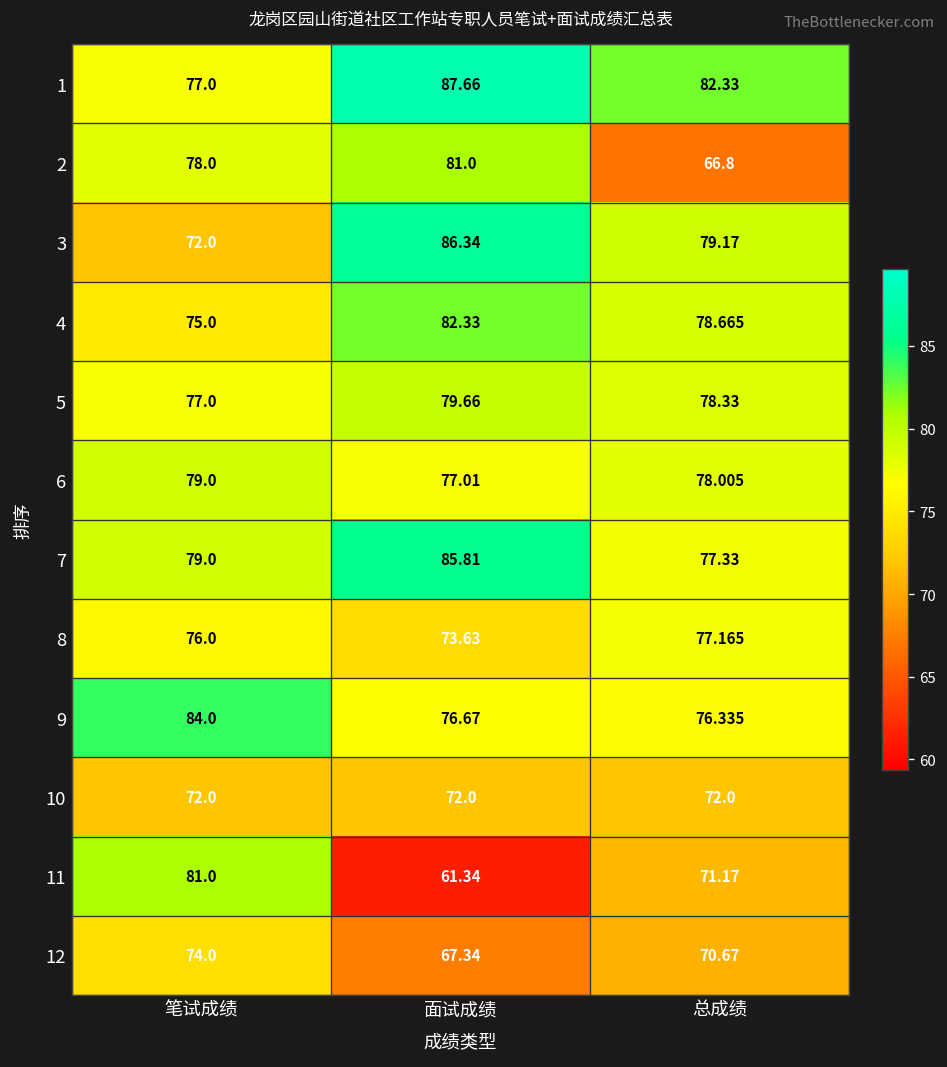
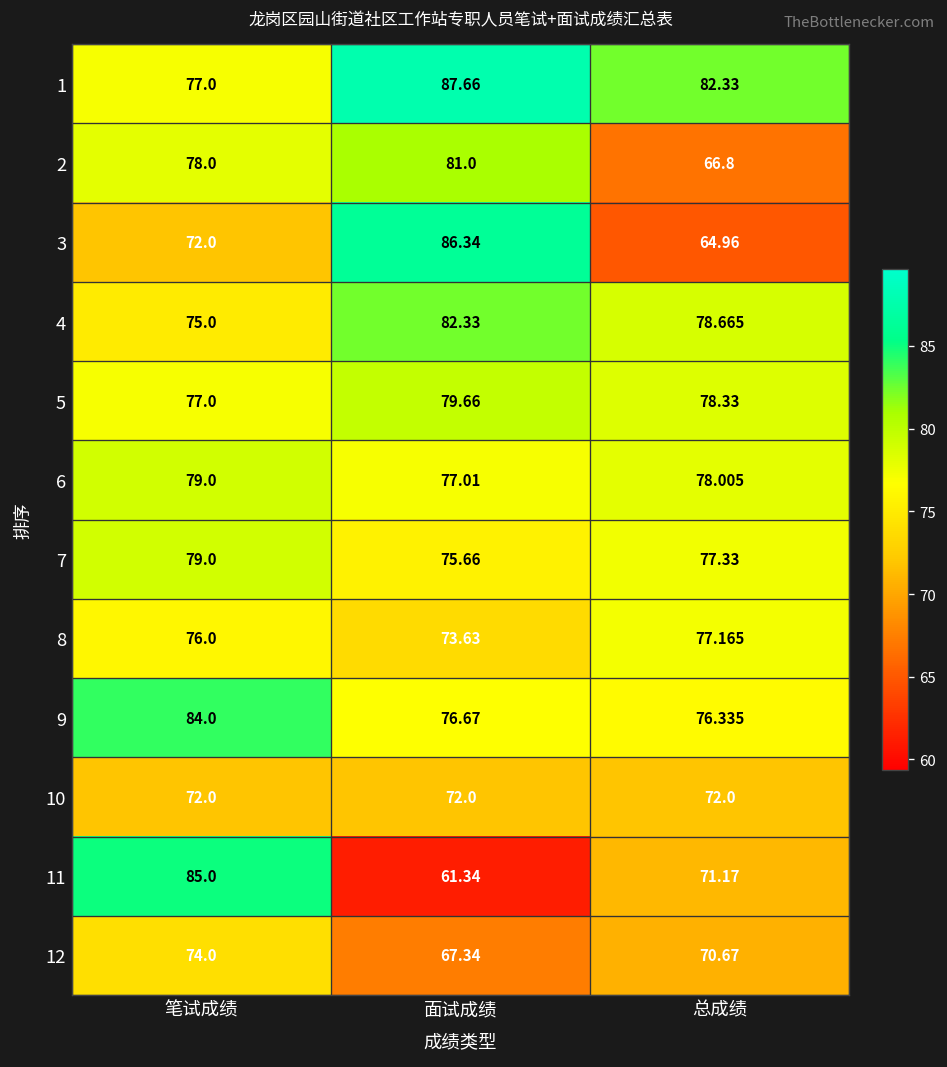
  {
    "1": {
      "笔试成绩": 77.0,
      "面试成绩": 87.66,
      "总成绩": 82.33
    },
    "2": {
      "笔试成绩": 78.0,
      "面试成绩": 81.0,
      "总成绩": 66.8
    },
    "3": {
      "笔试成绩": 72.0,
      "面试成绩": 86.34,
-     "总成绩": 79.17
+     "总成绩": 64.96
    },
    "4": {
      "笔试成绩": 75.0,
      "面试成绩": 82.33,
      "总成绩": 78.665
    },
    "5": {
      "笔试成绩": 77.0,
      "面试成绩": 79.66,
      "总成绩": 78.33
    },
    "6": {
      "笔试成绩": 79.0,
      "面试成绩": 77.01,
      "总成绩": 78.005
    },
    "7": {
      "笔试成绩": 79.0,
-     "面试成绩": 85.81,
+     "面试成绩": 75.66,
      "总成绩": 77.33
    },
    "8": {
      "笔试成绩": 76.0,
      "面试成绩": 73.63,
      "总成绩": 77.165
    },
    "9": {
      "笔试成绩": 84.0,
      "面试成绩": 76.67,
      "总成绩": 76.335
    },
    "10": {
      "笔试成绩": 72.0,
      "面试成绩": 72.0,
      "总成绩": 72.0
    },
    "11": {
-     "笔试成绩": 81.0,
+     "笔试成绩": 85.0,
      "面试成绩": 61.34,
      "总成绩": 71.17
    },
    "12": {
      "笔试成绩": 74.0,
      "面试成绩": 67.34,
      "总成绩": 70.67
    }
  }
